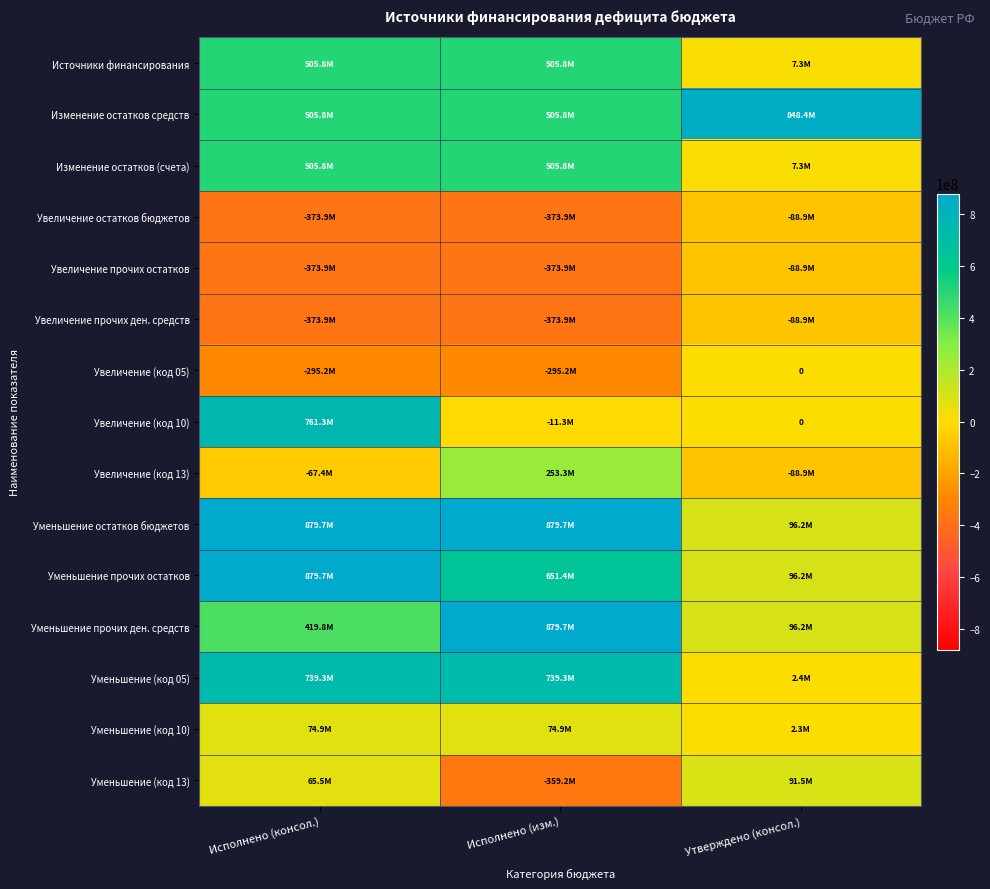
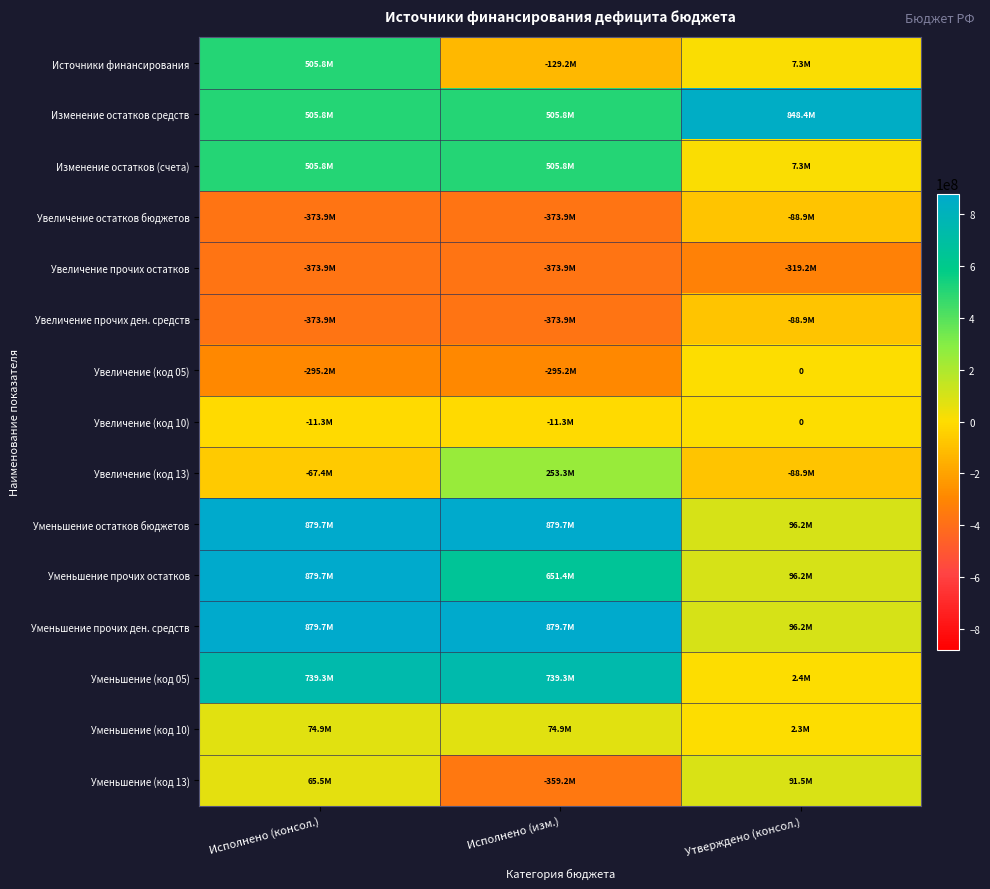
  {
    "Источники финансирования": {
      "Исполнено (консол.)": "505.8M",
-     "Исполнено (изм.)": "505.8M",
+     "Исполнено (изм.)": "-129.2M",
      "Утверждено (консол.)": "7.3M"
    },
    "Изменение остатков средств": {
      "Исполнено (консол.)": "505.8M",
      "Исполнено (изм.)": "505.8M",
      "Утверждено (консол.)": "848.4M"
    },
    "Изменение остатков (счета)": {
      "Исполнено (консол.)": "505.8M",
      "Исполнено (изм.)": "505.8M",
      "Утверждено (консол.)": "7.3M"
    },
    "Увеличение остатков бюджетов": {
      "Исполнено (консол.)": "-373.9M",
      "Исполнено (изм.)": "-373.9M",
      "Утверждено (консол.)": "-88.9M"
    },
    "Увеличение прочих остатков": {
      "Исполнено (консол.)": "-373.9M",
      "Исполнено (изм.)": "-373.9M",
-     "Утверждено (консол.)": "-88.9M"
+     "Утверждено (консол.)": "-319.2M"
    },
    "Увеличение прочих ден. средств": {
      "Исполнено (консол.)": "-373.9M",
      "Исполнено (изм.)": "-373.9M",
      "Утверждено (консол.)": "-88.9M"
    },
    "Увеличение (код 05)": {
      "Исполнено (консол.)": "-295.2M",
      "Исполнено (изм.)": "-295.2M",
      "Утверждено (консол.)": "0"
    },
    "Увеличение (код 10)": {
-     "Исполнено (консол.)": "761.3M",
+     "Исполнено (консол.)": "-11.3M",
      "Исполнено (изм.)": "-11.3M",
      "Утверждено (консол.)": "0"
    },
    "Увеличение (код 13)": {
      "Исполнено (консол.)": "-67.4M",
      "Исполнено (изм.)": "253.3M",
      "Утверждено (консол.)": "-88.9M"
    },
    "Уменьшение остатков бюджетов": {
      "Исполнено (консол.)": "879.7M",
      "Исполнено (изм.)": "879.7M",
      "Утверждено (консол.)": "96.2M"
    },
    "Уменьшение прочих остатков": {
      "Исполнено (консол.)": "879.7M",
      "Исполнено (изм.)": "651.4M",
      "Утверждено (консол.)": "96.2M"
    },
    "Уменьшение прочих ден. средств": {
-     "Исполнено (консол.)": "419.8M",
+     "Исполнено (консол.)": "879.7M",
      "Исполнено (изм.)": "879.7M",
      "Утверждено (консол.)": "96.2M"
    },
    "Уменьшение (код 05)": {
      "Исполнено (консол.)": "739.3M",
      "Исполнено (изм.)": "739.3M",
      "Утверждено (консол.)": "2.4M"
    },
    "Уменьшение (код 10)": {
      "Исполнено (консол.)": "74.9M",
      "Исполнено (изм.)": "74.9M",
      "Утверждено (консол.)": "2.3M"
    },
    "Уменьшение (код 13)": {
      "Исполнено (консол.)": "65.5M",
      "Исполнено (изм.)": "-359.2M",
      "Утверждено (консол.)": "91.5M"
    }
  }
